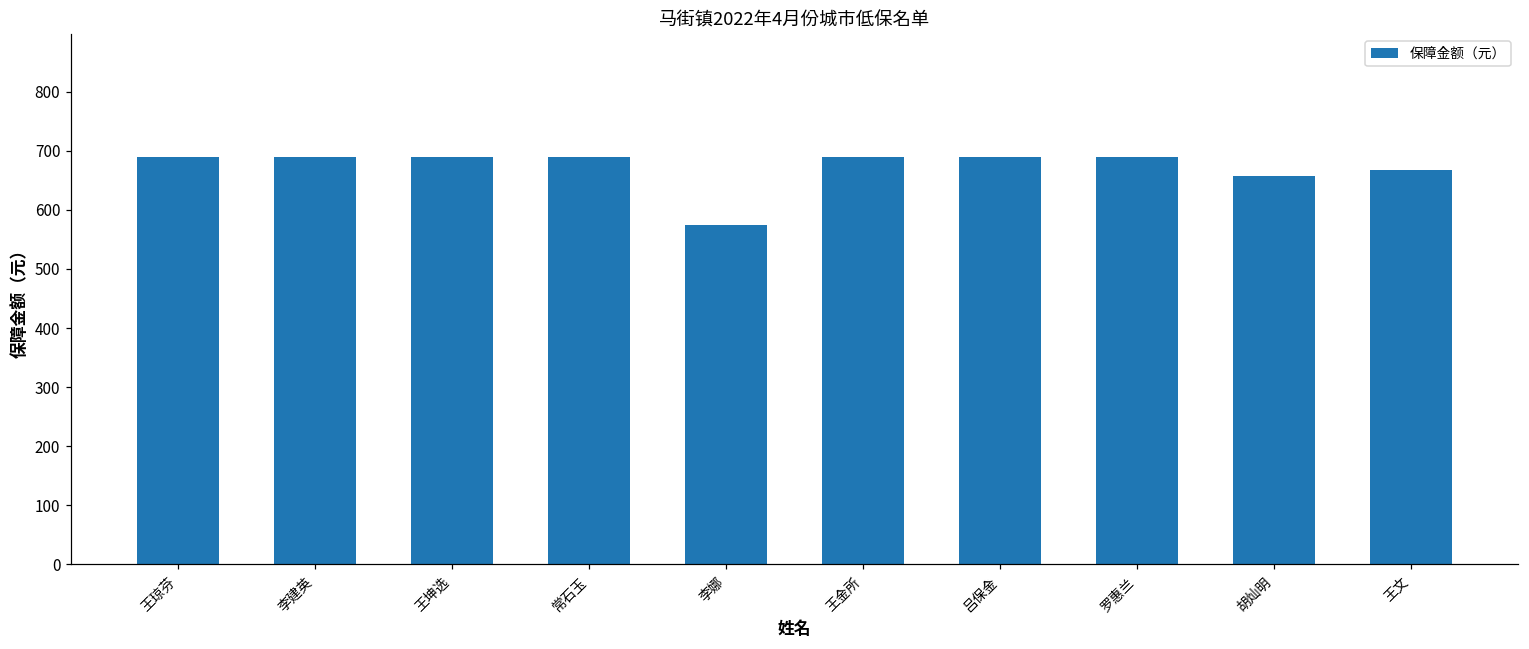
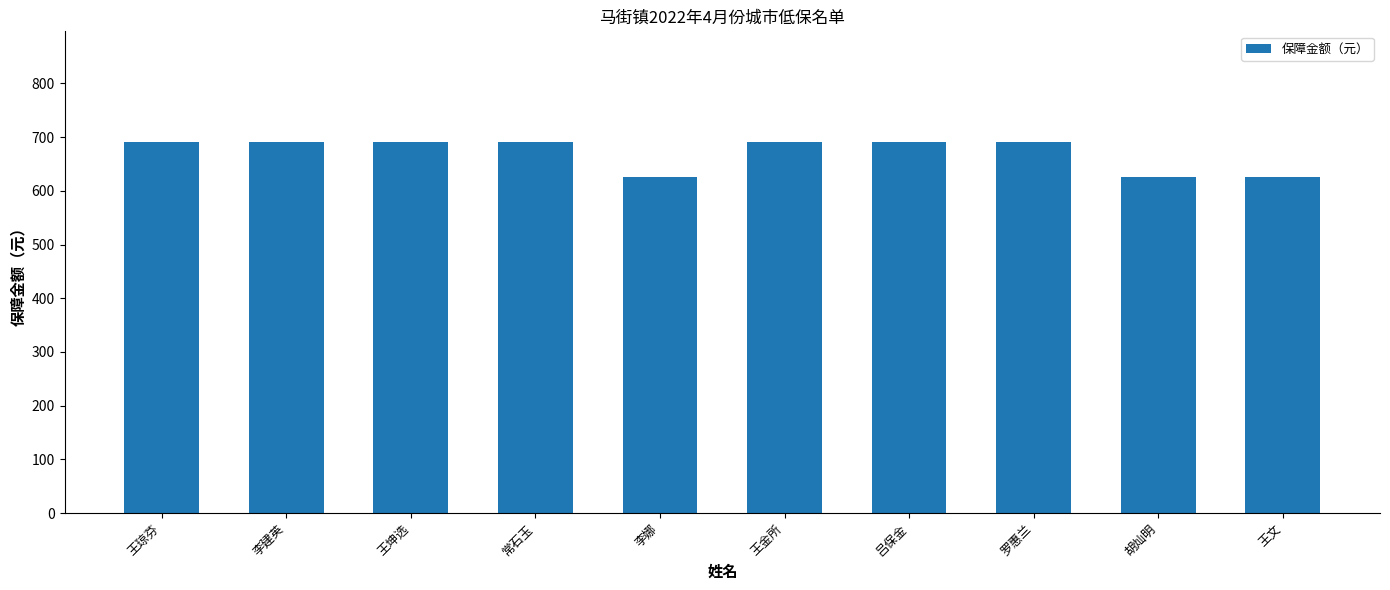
  {
    "王琼芬": 690,
    "李建英": 690,
    "王坤选": 690,
    "常石玉": 690,
-   "李娜": 570,
+   "李娜": 630,
    "王金所": 690,
    "吕保金": 690,
    "罗惠兰": 690,
-   "胡灿明": 660,
-   "王文": 670
+   "胡灿明": 630,
+   "王文": 630
  }
